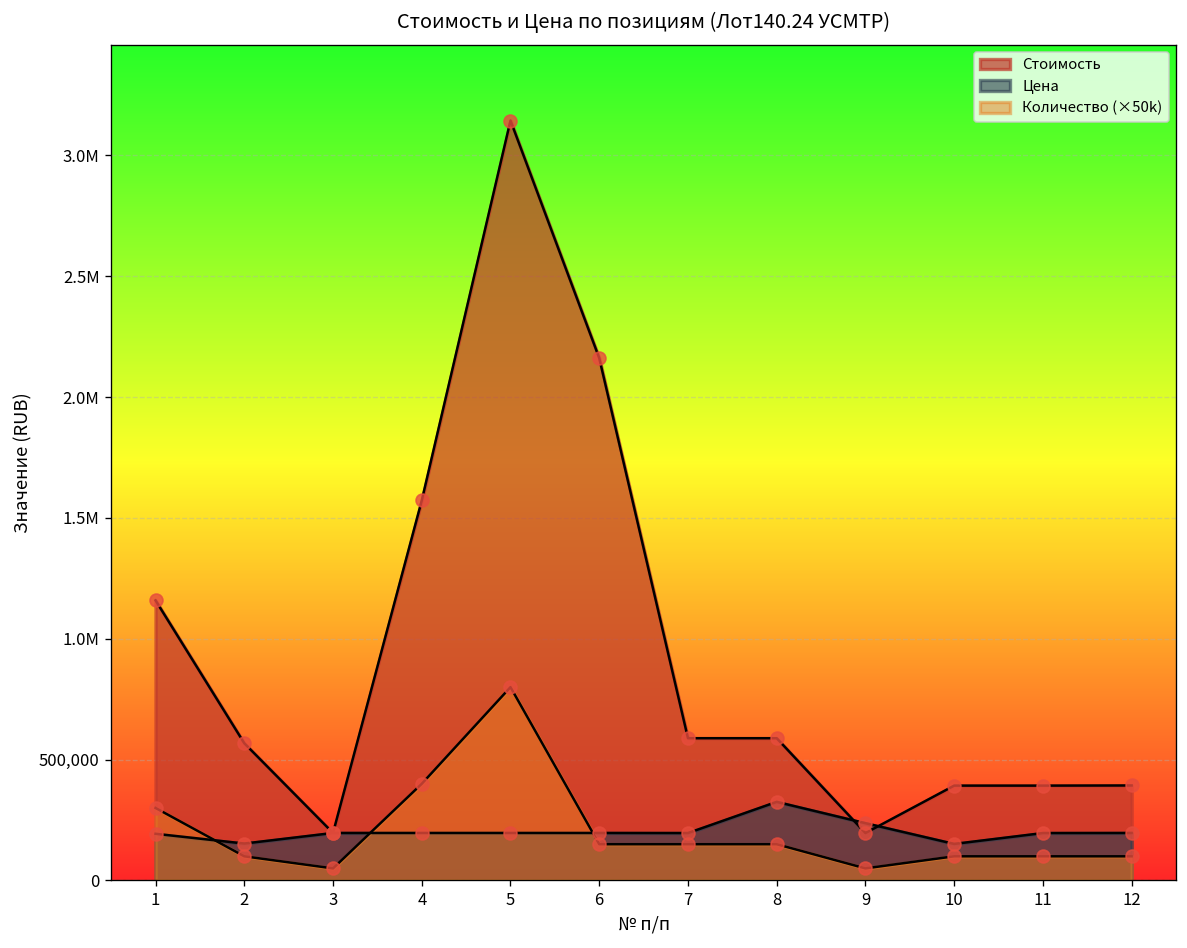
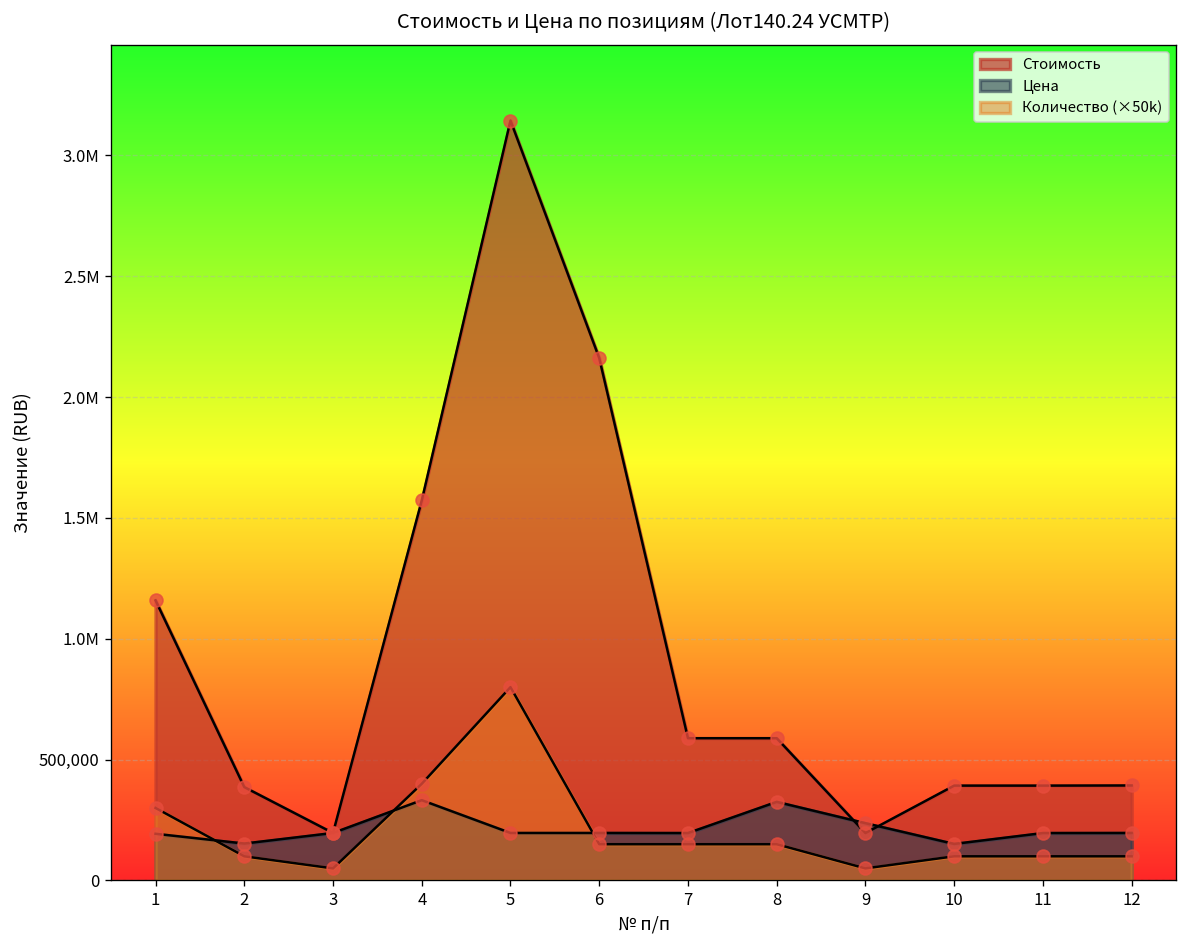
  {
    "Стоимость": {
      "1": "1,160,000",
-     "2": "570,000",
+     "2": "390,000",
      "4": "1,570,000",
      "5": "3,140,000",
      "6": "2,160,000",
      "7": "590,000",
      "8": "590,000",
      "9": "200,000",
      "10": "390,000",
      "11": "390,000",
      "12": "390,000"
    },
    "Цена": {
      "1": "190,000",
      "2": "150,000",
-     "4": "200,000",
+     "4": "330,000",
      "5": "200,000",
      "6": "200,000",
      "7": "200,000",
      "8": "330,000",
      "9": "240,000",
      "10": "150,000",
      "11": "200,000",
      "12": "200,000"
    },
    "Количество (×50k)": {
      "1": "300,000",
      "2": "100,000",
      "3": "50,000",
      "4": "400,000",
      "5": "800,000",
      "6": "150,000",
      "7": "150,000",
      "8": "150,000",
      "9": "50,000",
      "10": "100,000",
      "11": "100,000",
      "12": "100,000"
    }
  }
